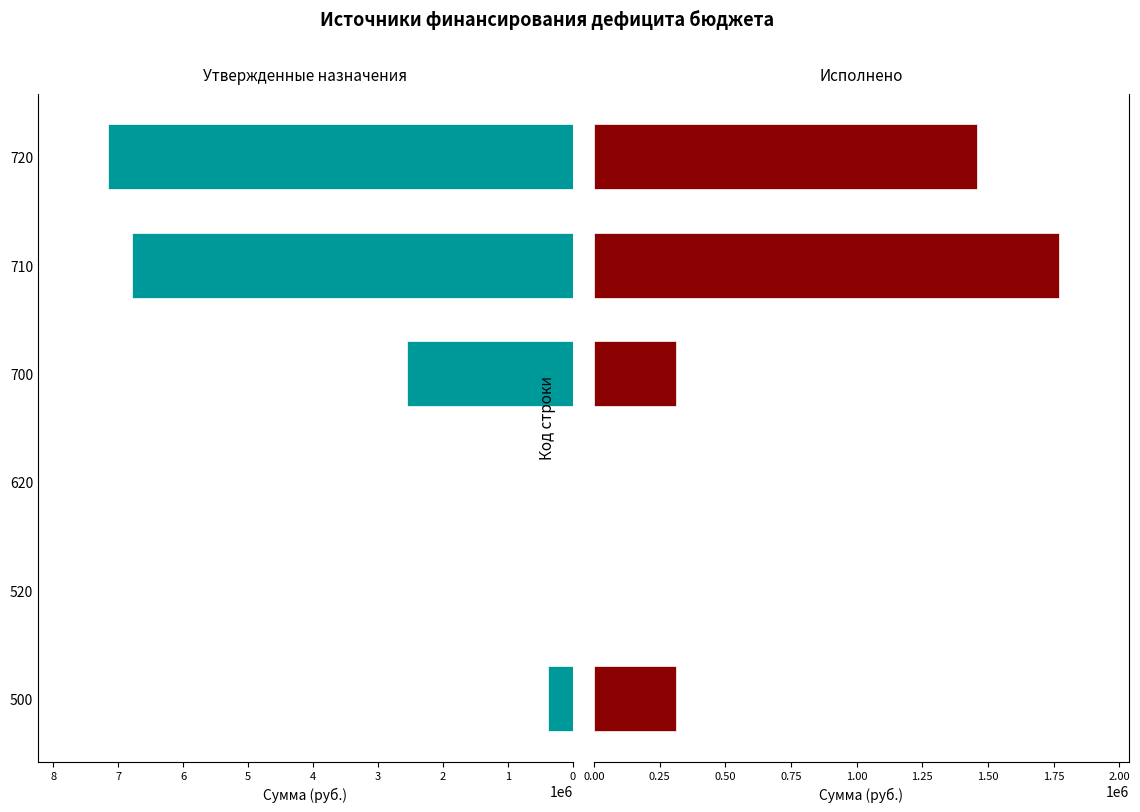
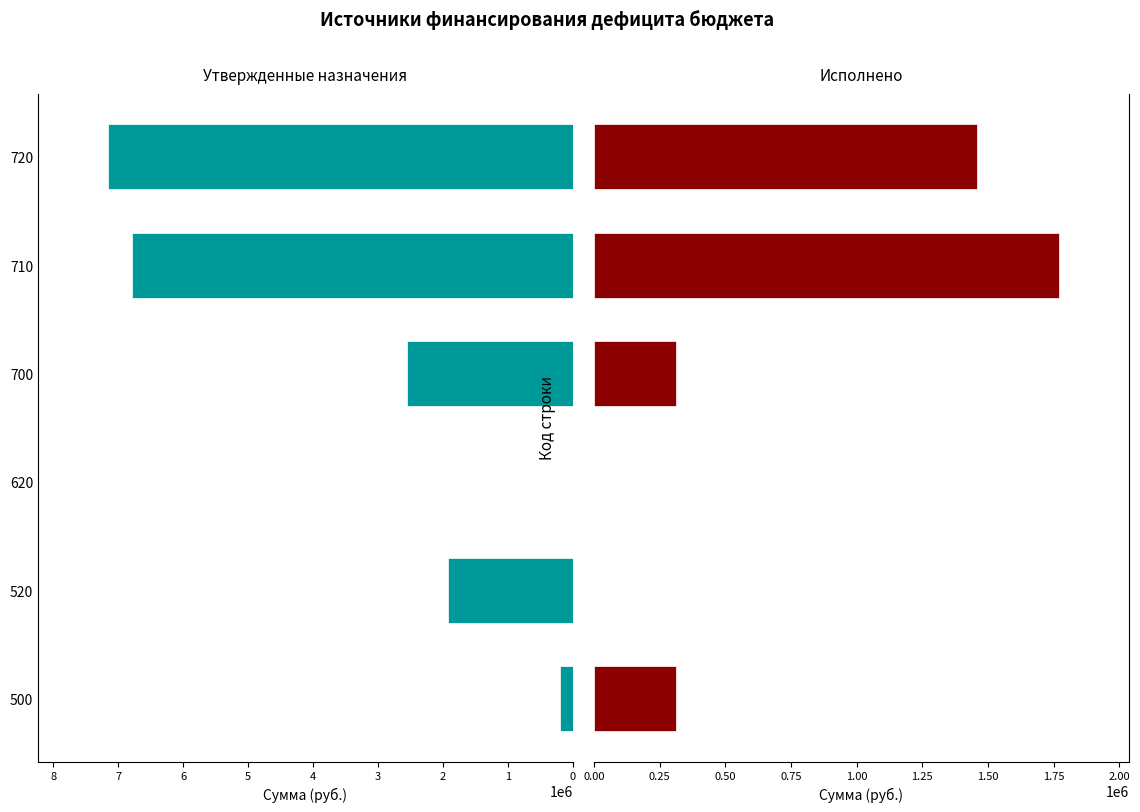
  {
    "Утвержденные назначения": {
      "720": 7200000,
      "710": 6800000,
      "700": 2600000,
      "620": 0,
-     "520": 0,
-     "500": 400000
+     "520": 1900000,
+     "500": 200000
    }
  }
